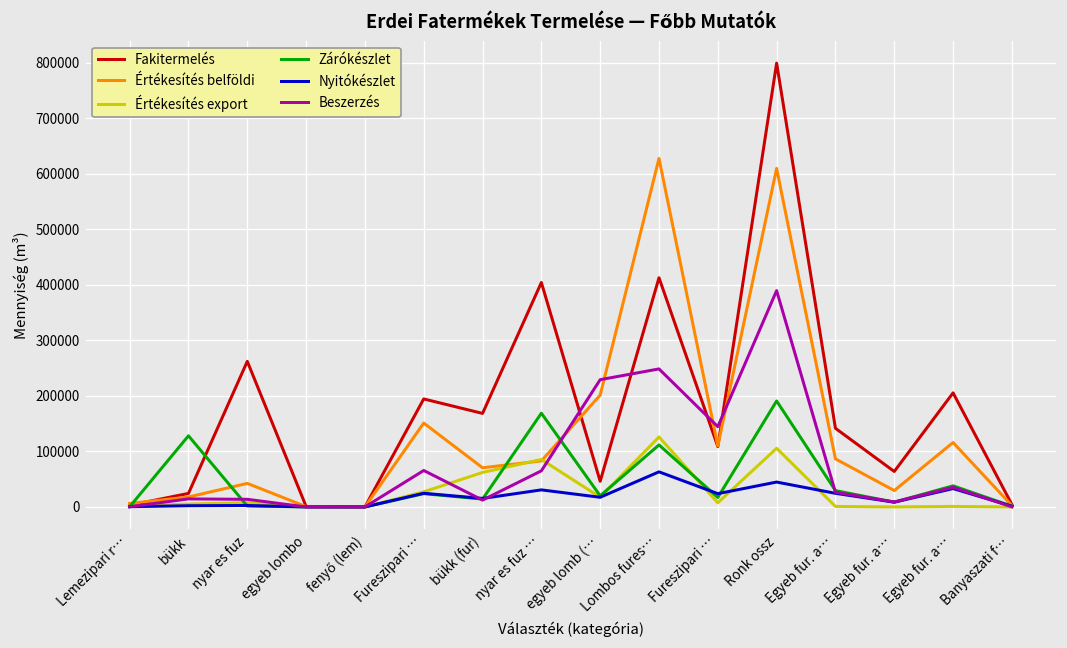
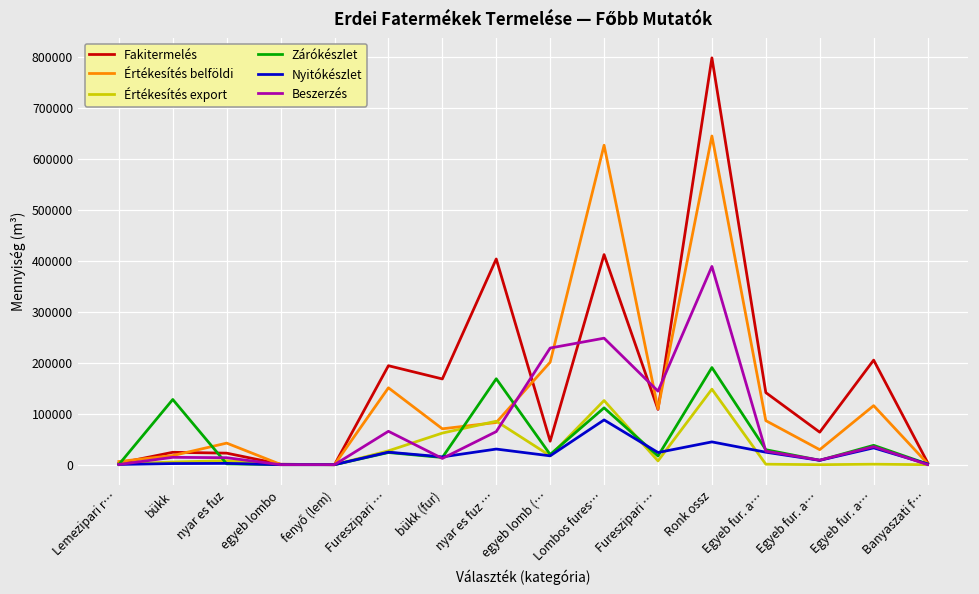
  {
    "Fakitermelés": {
      "bükk": 20000,
-     "nyar es fuz": 260000,
+     "nyar es fuz": 20000,
      "bükk (fur)": 170000,
      "nyar es fuz …": 400000,
      "egyeb lomb (…": 50000,
      "Lombos fures…": 410000,
      "Ronk ossz": 800000
    },
    "Értékesítés belföldi": {
      "nyar es fuz": 40000,
      "bükk (fur)": 70000,
      "egyeb lomb (…": 200000,
      "Lombos fures…": 630000,
-     "Ronk ossz": 610000
+     "Ronk ossz": 650000
    },
    "Értékesítés export": {
      "bükk (fur)": 60000,
      "Lombos fures…": 130000,
-     "Ronk ossz": 110000
+     "Ronk ossz": 150000
    },
    "Zárókészlet": {
      "bükk": 130000,
      "nyar es fuz …": 170000,
      "Lombos fures…": 110000,
      "Ronk ossz": 190000
    },
    "Nyitókészlet": {
      "nyar es fuz …": 30000,
-     "Lombos fures…": 60000,
+     "Lombos fures…": 90000,
      "Ronk ossz": 40000
    },
    "Beszerzés": {
      "nyar es fuz": 10000,
      "nyar es fuz …": 60000,
      "egyeb lomb (…": 230000,
      "Lombos fures…": 250000,
      "Ronk ossz": 390000
    }
  }
